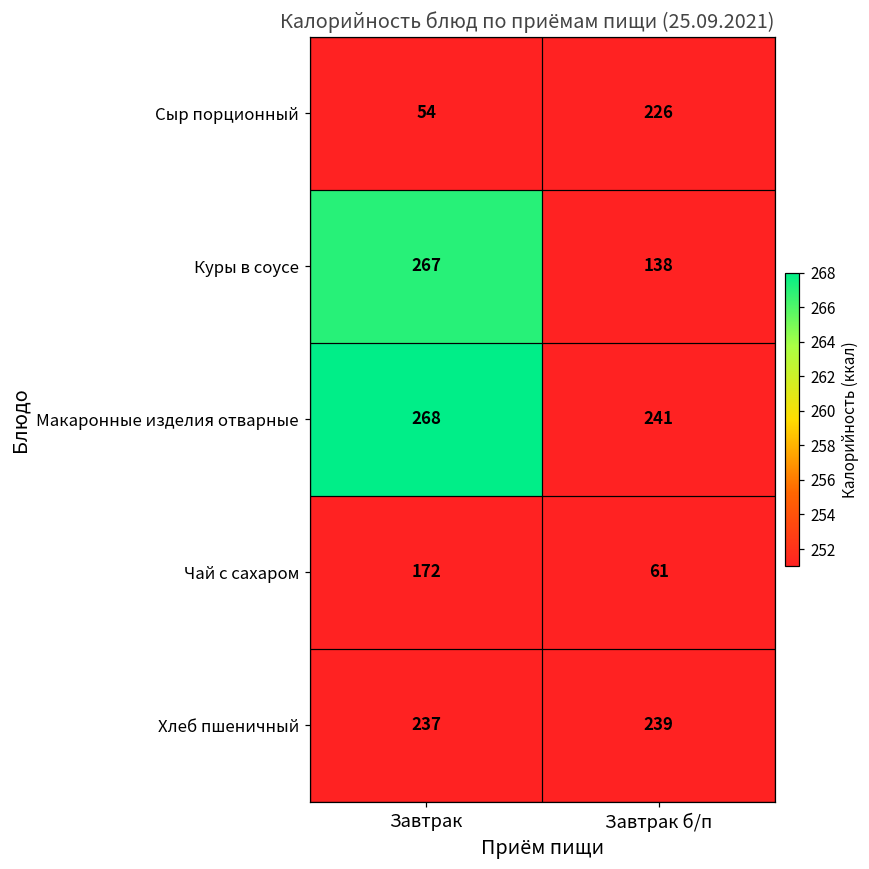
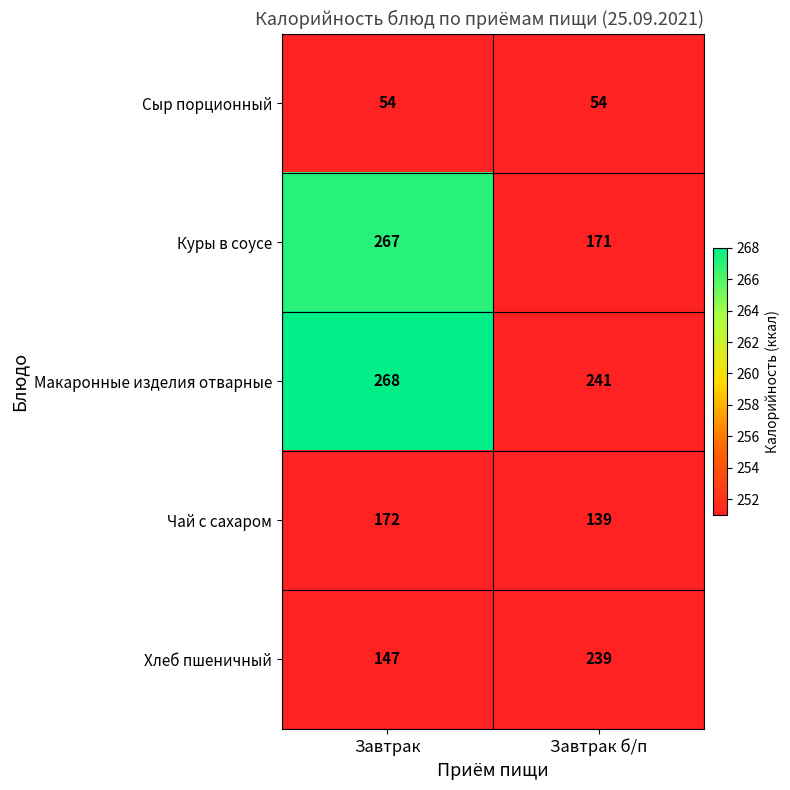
  {
    "Сыр порционный": {
      "Завтрак": 54,
-     "Завтрак б/п": 226
+     "Завтрак б/п": 54
    },
    "Куры в соусе": {
      "Завтрак": 267,
-     "Завтрак б/п": 138
+     "Завтрак б/п": 171
    },
    "Макаронные изделия отварные": {
      "Завтрак": 268,
      "Завтрак б/п": 241
    },
    "Чай с сахаром": {
      "Завтрак": 172,
-     "Завтрак б/п": 61
+     "Завтрак б/п": 139
    },
    "Хлеб пшеничный": {
-     "Завтрак": 237,
+     "Завтрак": 147,
      "Завтрак б/п": 239
    }
  }
